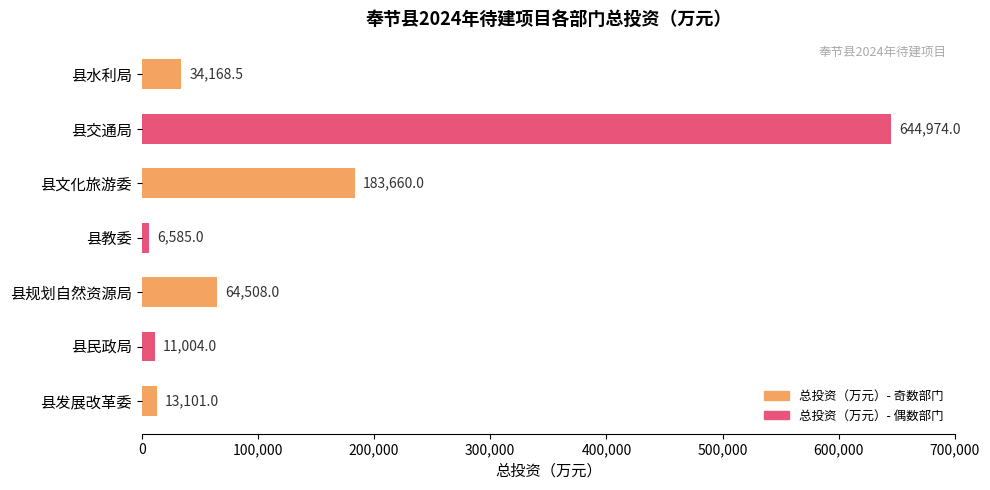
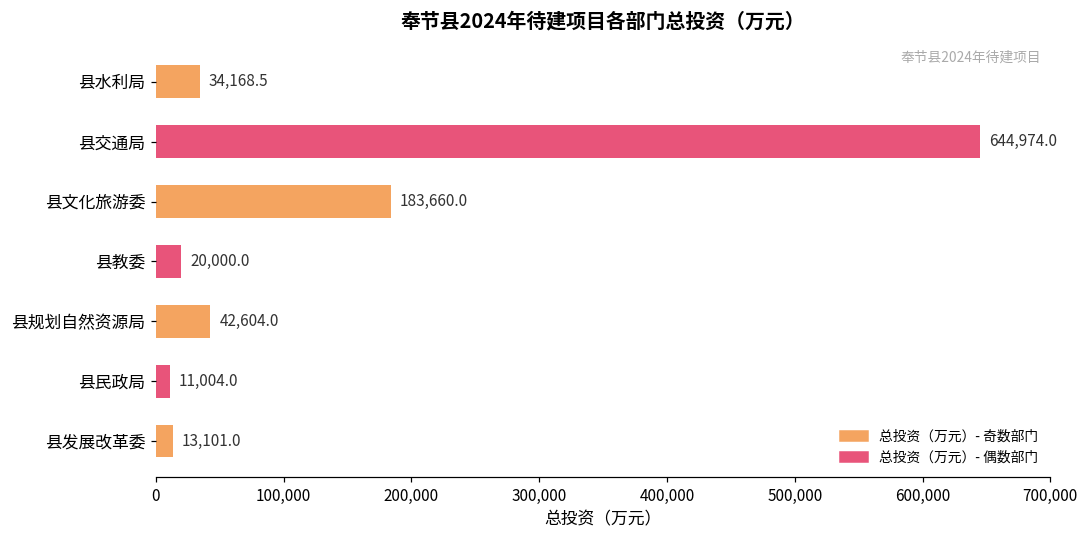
  {
    "县水利局": "34,168.5",
    "县交通局": "644,974.0",
    "县文化旅游委": "183,660.0",
-   "县教委": "6,585.0",
-   "县规划自然资源局": "64,508.0",
+   "县教委": "20,000.0",
+   "县规划自然资源局": "42,604.0",
    "县民政局": "11,004.0",
    "县发展改革委": "13,101.0"
  }
